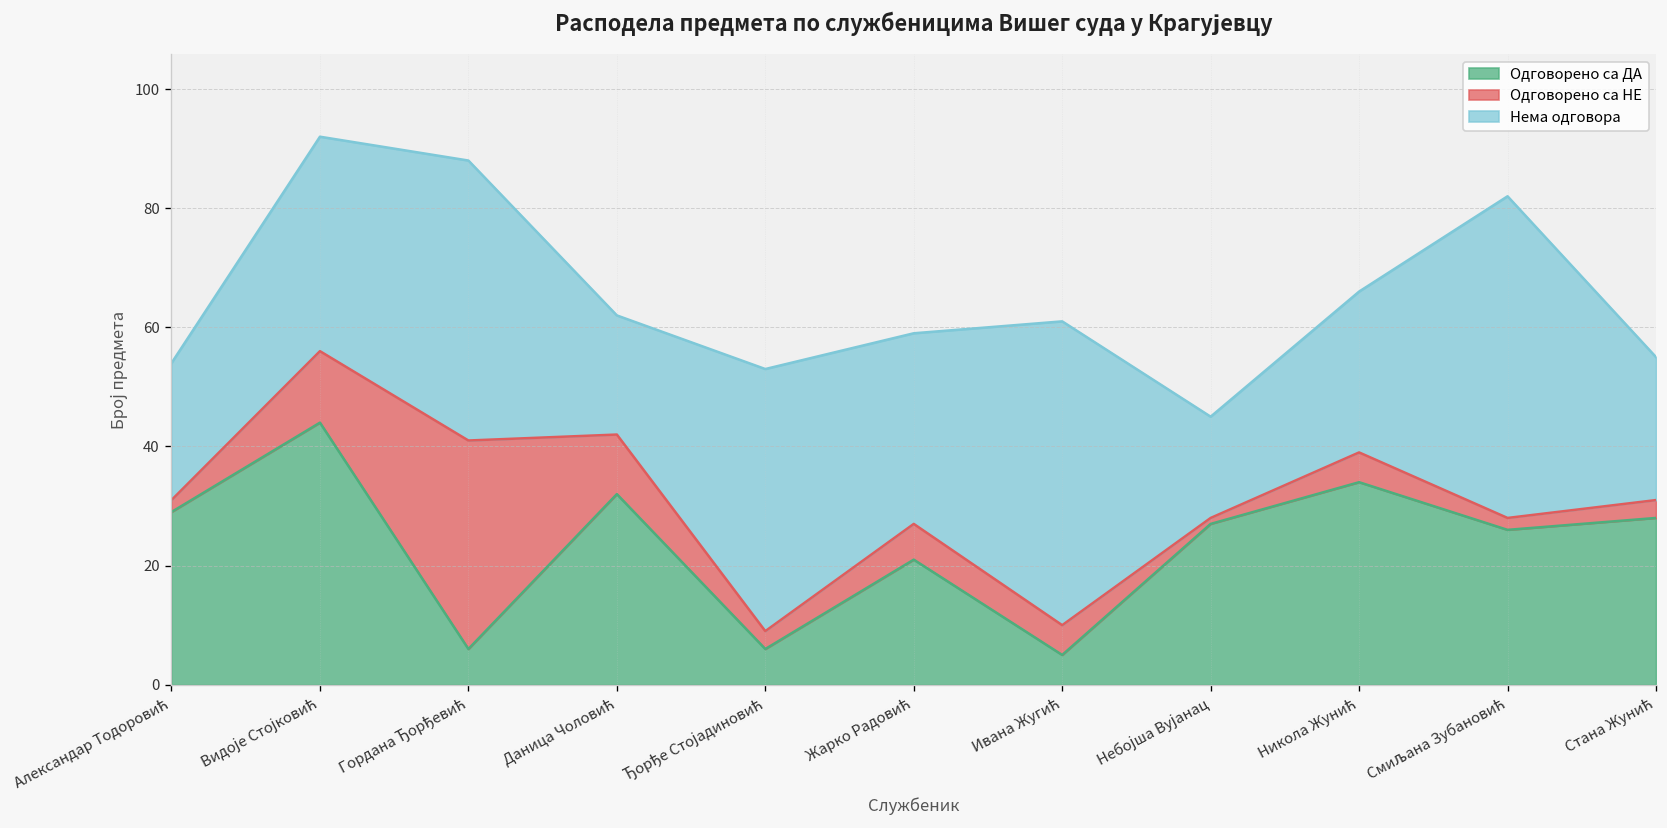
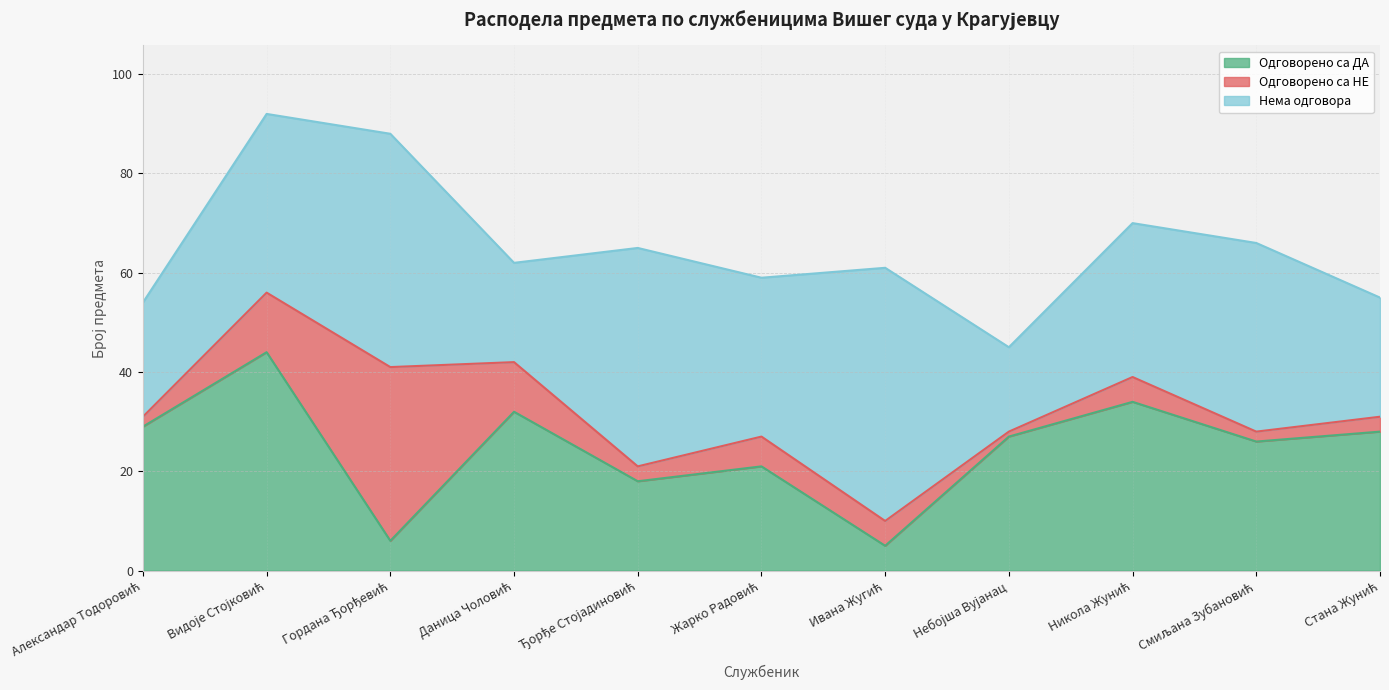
  {
    "Одговорено са ДА": {
      "Александар Тодоровић": 29,
      "Видоје Стојковић": 44,
      "Гордана Ђорђевић": 6,
      "Даница Чоловић": 32,
-     "Ђорђе Стојадиновић": 6,
+     "Ђорђе Стојадиновић": 18,
      "Жарко Радовић": 21,
      "Ивана Жугић": 5,
      "Небојша Вујанац": 27,
      "Никола Жунић": 34,
      "Смиљана Зубановић": 26,
      "Стана Жунић": 28
    },
    "Одговорено са НЕ": {
      "Александар Тодоровић": 2,
      "Видоје Стојковић": 12,
      "Гордана Ђорђевић": 35,
      "Даница Чоловић": 10,
      "Ђорђе Стојадиновић": 3,
      "Жарко Радовић": 6,
      "Ивана Жугић": 5,
      "Небојша Вујанац": 1,
      "Никола Жунић": 5,
      "Смиљана Зубановић": 2,
      "Стана Жунић": 3
    },
    "Нема одговора": {
      "Александар Тодоровић": 23,
      "Видоје Стојковић": 36,
      "Гордана Ђорђевић": 47,
      "Даница Чоловић": 20,
      "Ђорђе Стојадиновић": 44,
      "Жарко Радовић": 32,
      "Ивана Жугић": 51,
      "Небојша Вујанац": 17,
-     "Никола Жунић": 27,
-     "Смиљана Зубановић": 54,
+     "Никола Жунић": 31,
+     "Смиљана Зубановић": 38,
      "Стана Жунић": 24
    }
  }
